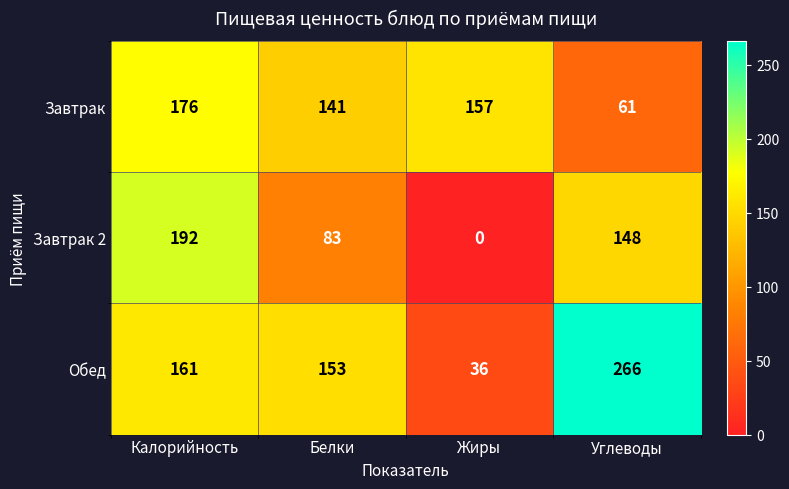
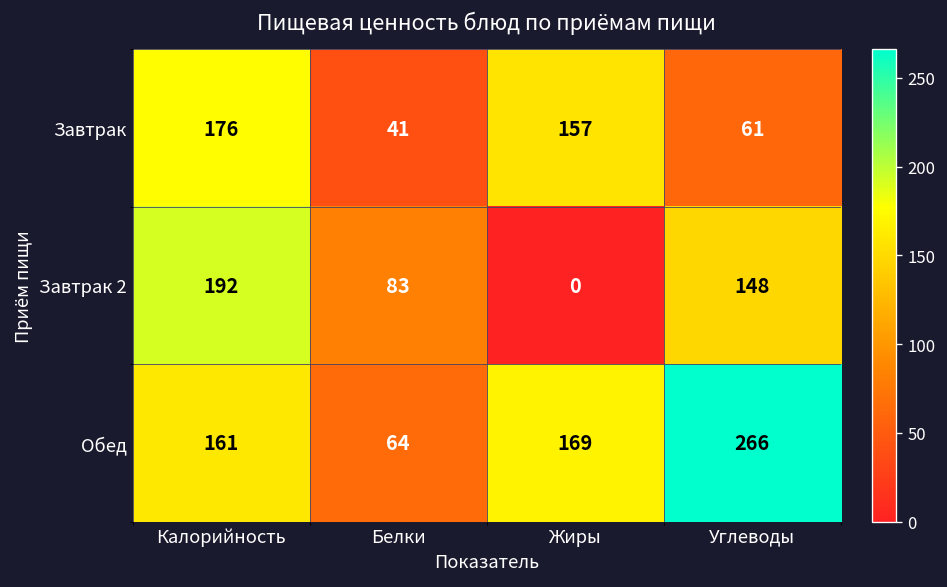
  {
    "Завтрак": {
      "Калорийность": 176,
-     "Белки": 141,
+     "Белки": 41,
      "Жиры": 157,
      "Углеводы": 61
    },
    "Завтрак 2": {
      "Калорийность": 192,
      "Белки": 83,
      "Жиры": 0,
      "Углеводы": 148
    },
    "Обед": {
      "Калорийность": 161,
-     "Белки": 153,
-     "Жиры": 36,
+     "Белки": 64,
+     "Жиры": 169,
      "Углеводы": 266
    }
  }
